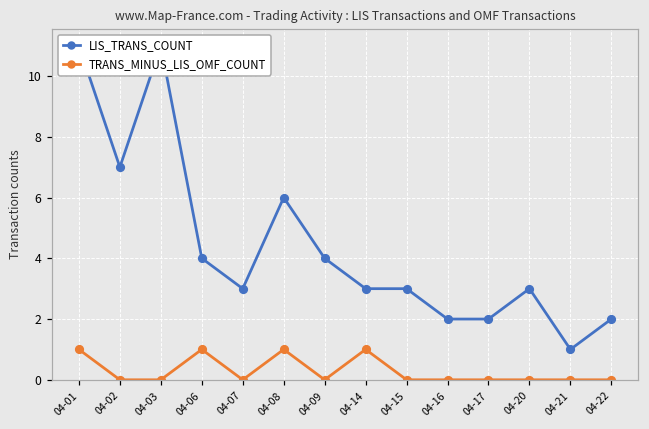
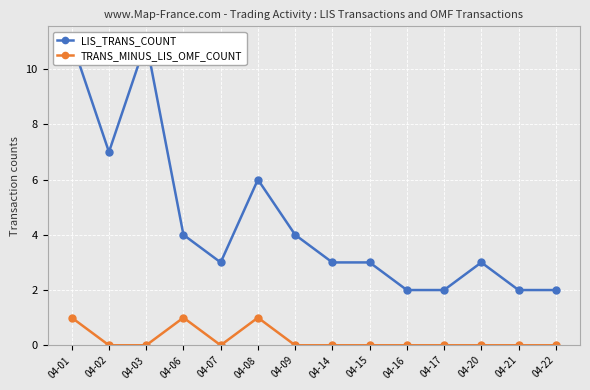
  {
    "LIS_TRANS_COUNT": {
      "04-02": 7,
      "04-06": 4,
      "04-07": 3,
      "04-08": 6,
      "04-09": 4,
      "04-14": 3,
      "04-15": 3,
      "04-16": 2,
      "04-17": 2,
      "04-20": 3,
-     "04-21": 1,
+     "04-21": 2,
      "04-22": 2
    },
    "TRANS_MINUS_LIS_OMF_COUNT": {
      "04-01": 1,
      "04-02": 0,
      "04-03": 0,
      "04-06": 1,
      "04-07": 0,
      "04-08": 1,
      "04-09": 0,
-     "04-14": 1,
+     "04-14": 0,
      "04-15": 0,
      "04-16": 0,
      "04-17": 0,
      "04-20": 0,
      "04-21": 0,
      "04-22": 0
    }
  }
